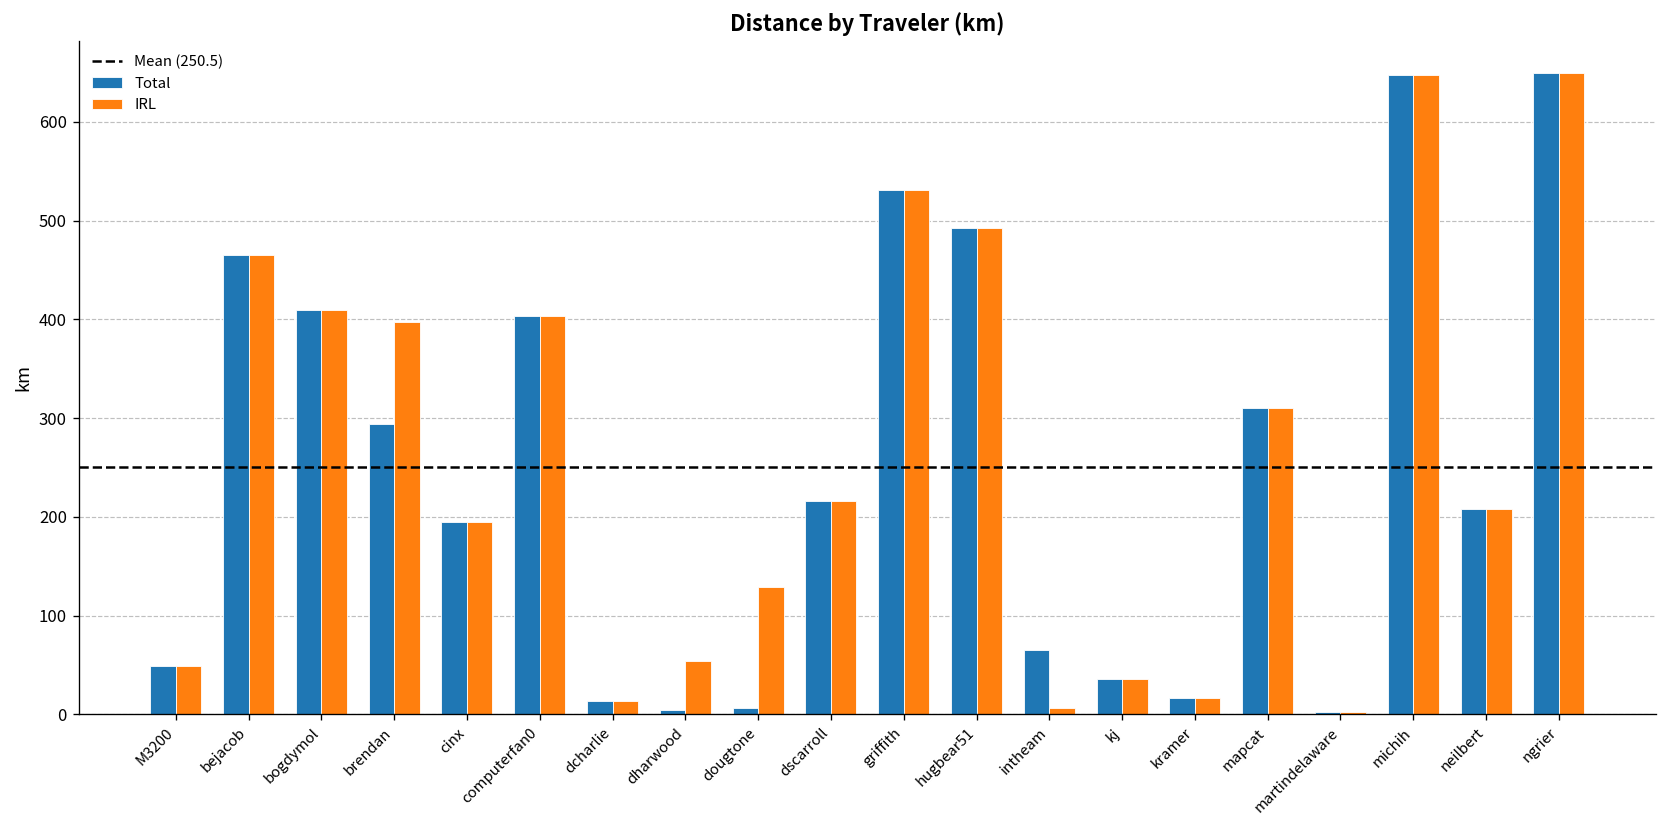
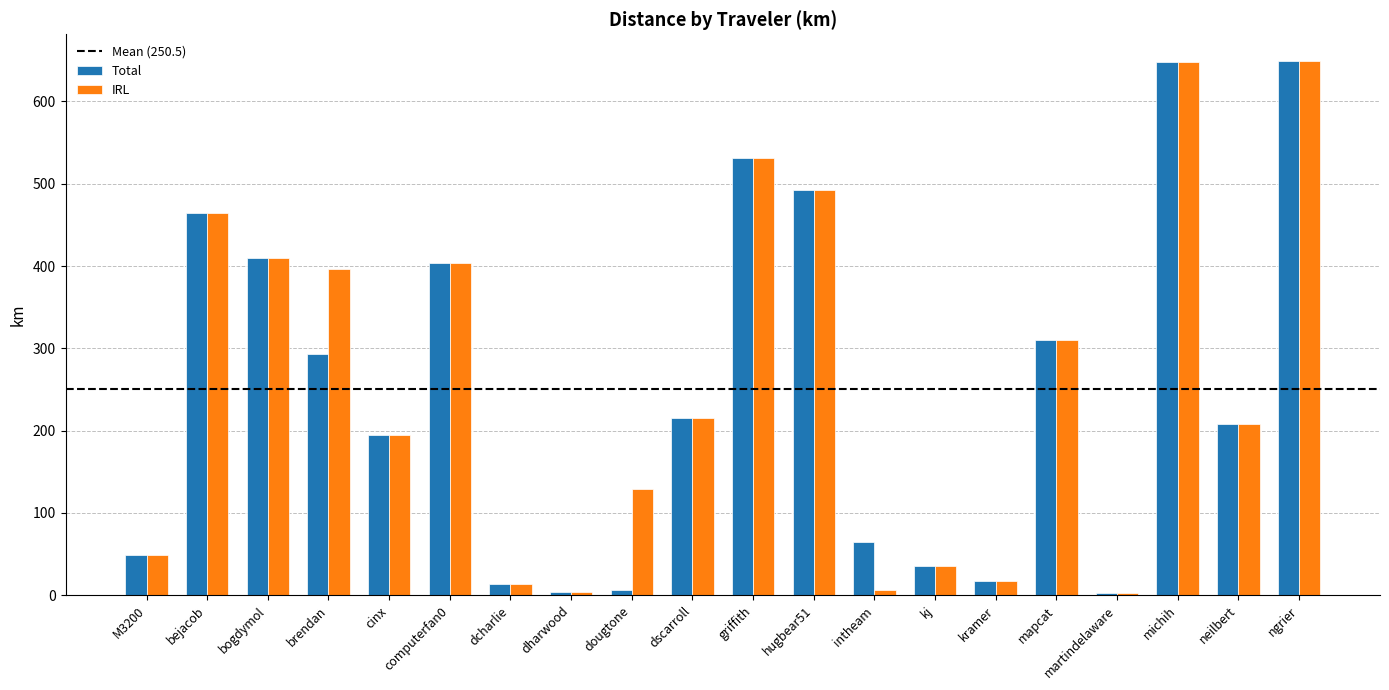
  {
    "Total": {
      "M3200": 50,
      "bejacob": 460,
      "bogdymol": 410,
      "brendan": 290,
      "cinx": 190,
      "computerfan0": 400,
      "dcharlie": 10,
      "dharwood": 0,
      "dougtone": 10,
      "dscarroll": 220,
      "griffith": 530,
      "hugbear51": 490,
      "intheam": 60,
      "kj": 40,
      "kramer": 20,
      "mapcat": 310,
      "michih": 650,
      "neilbert": 210,
      "ngrier": 650
    },
    "IRL": {
      "M3200": 50,
      "bejacob": 460,
      "bogdymol": 410,
      "brendan": 400,
      "cinx": 190,
      "computerfan0": 400,
      "dcharlie": 10,
-     "dharwood": 50,
+     "dharwood": 0,
      "dougtone": 130,
      "dscarroll": 220,
      "griffith": 530,
      "hugbear51": 490,
      "intheam": 10,
      "kj": 40,
      "kramer": 20,
      "mapcat": 310,
      "michih": 650,
      "neilbert": 210,
      "ngrier": 650
    }
  }
